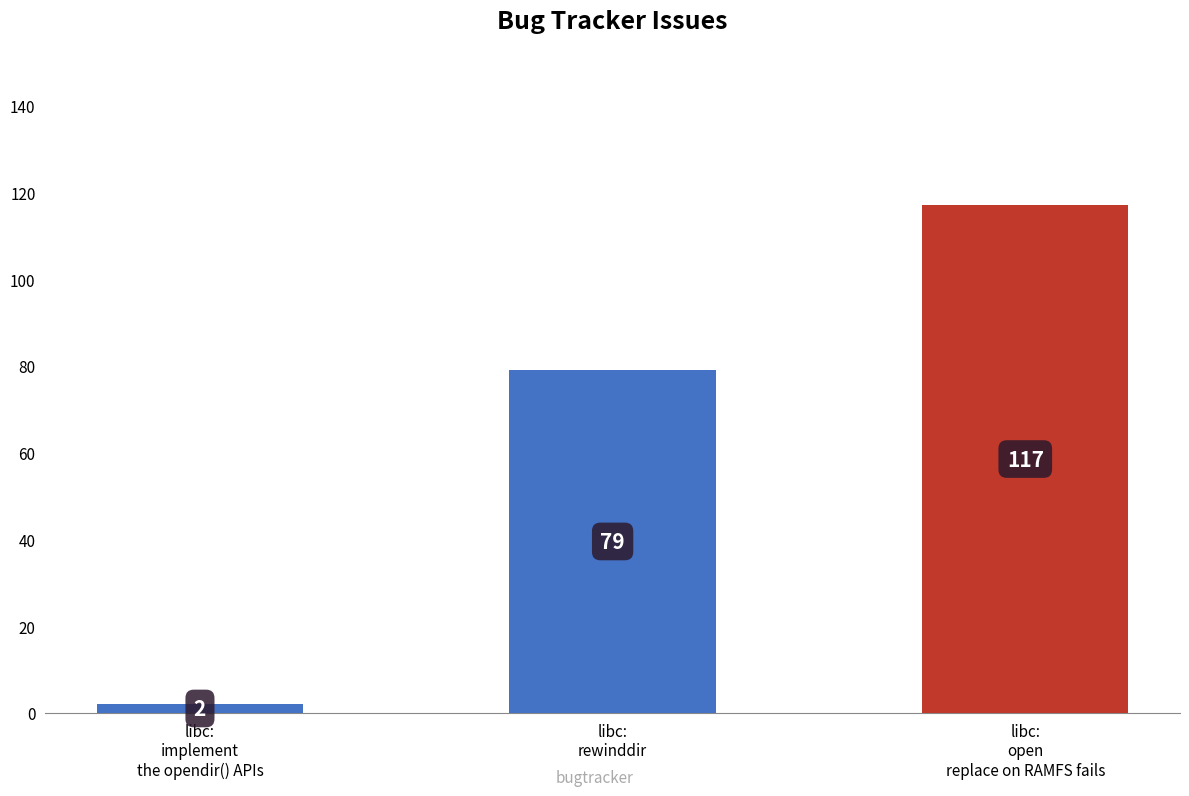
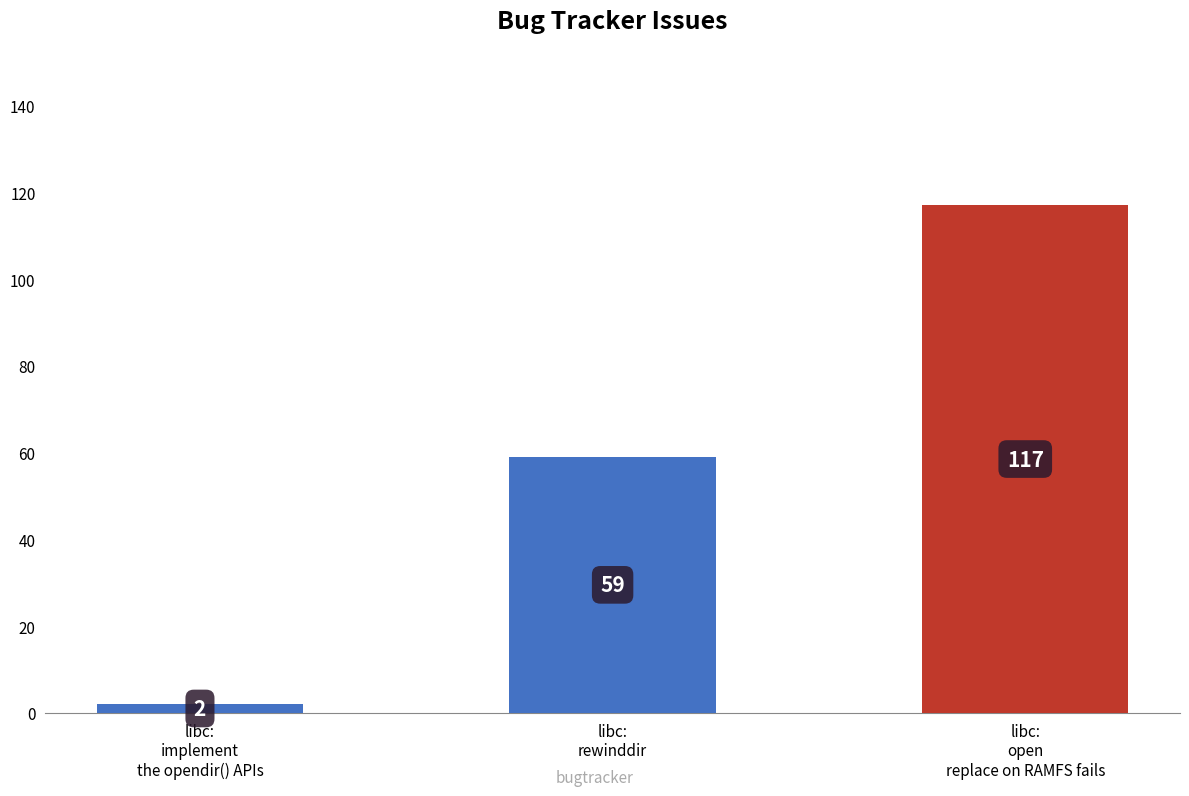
  {
-   "libc: rewinddir": 79
+   "libc: rewinddir": 59
  }
